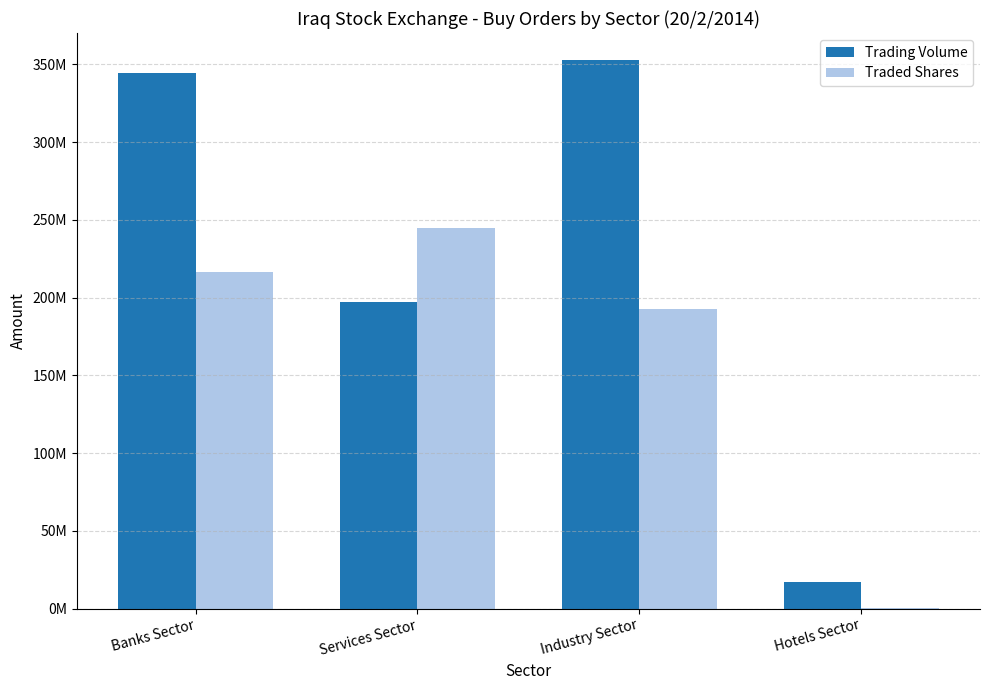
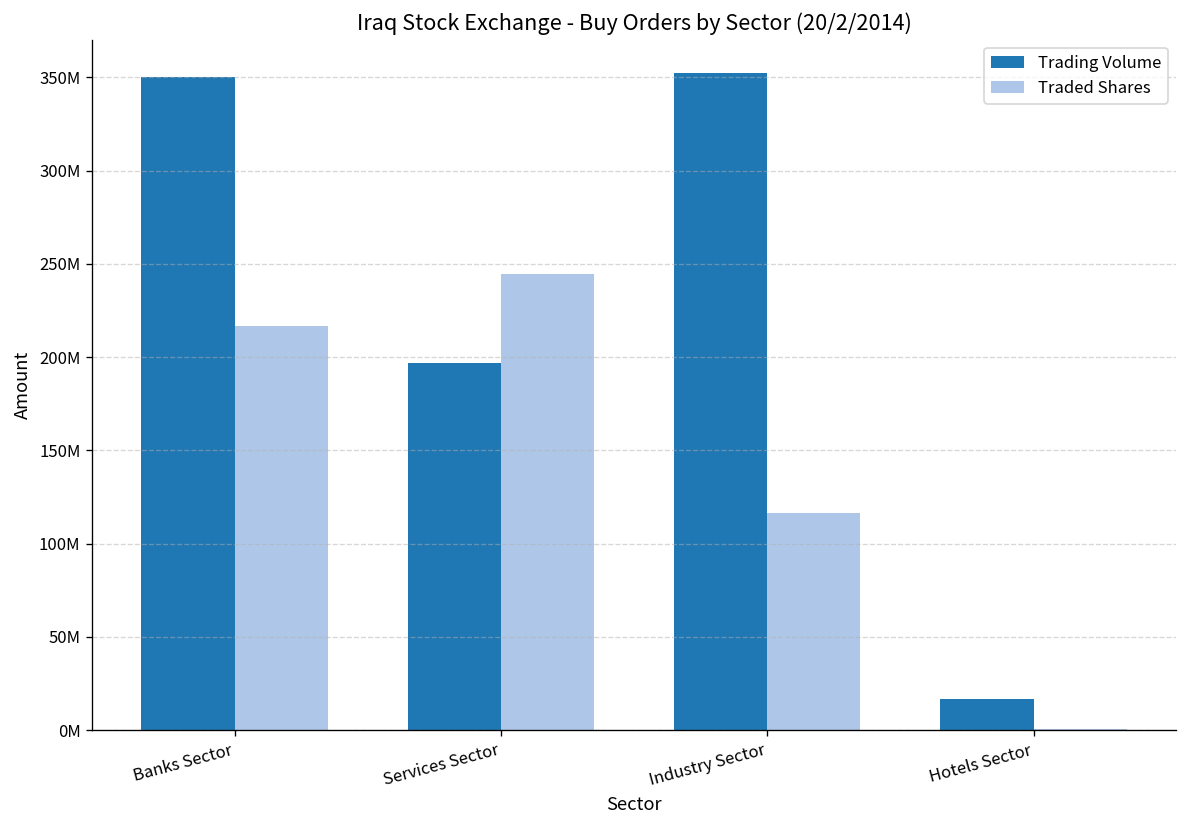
  {
    "Trading Volume": {
-     "Banks Sector": 344000000,
+     "Banks Sector": 350000000,
      "Services Sector": 197000000,
      "Industry Sector": 353000000,
      "Hotels Sector": 17000000
    },
    "Traded Shares": {
      "Banks Sector": 216000000,
      "Services Sector": 245000000,
-     "Industry Sector": 193000000
+     "Industry Sector": 117000000
    }
  }
